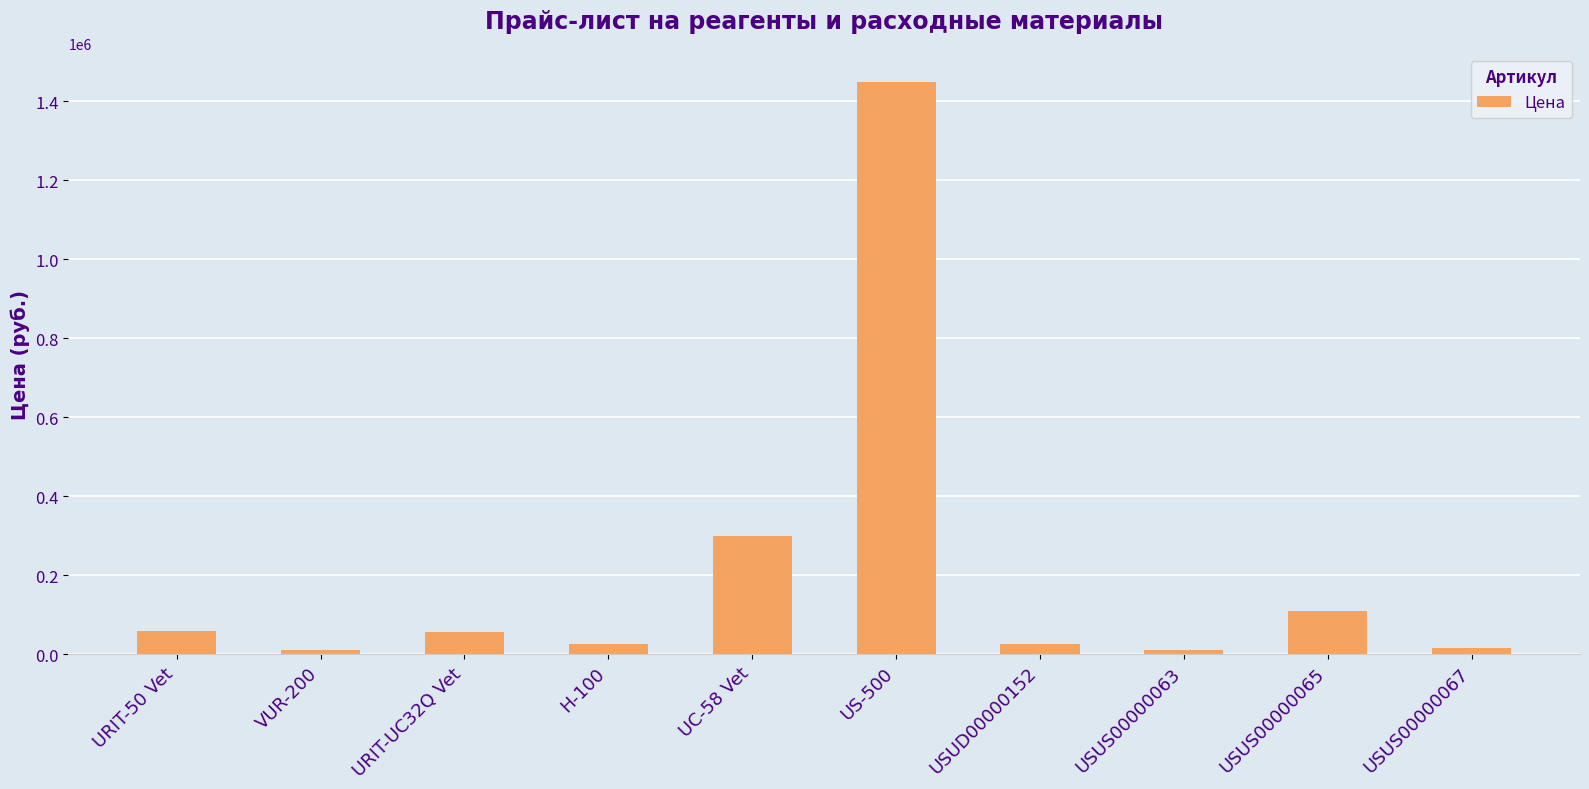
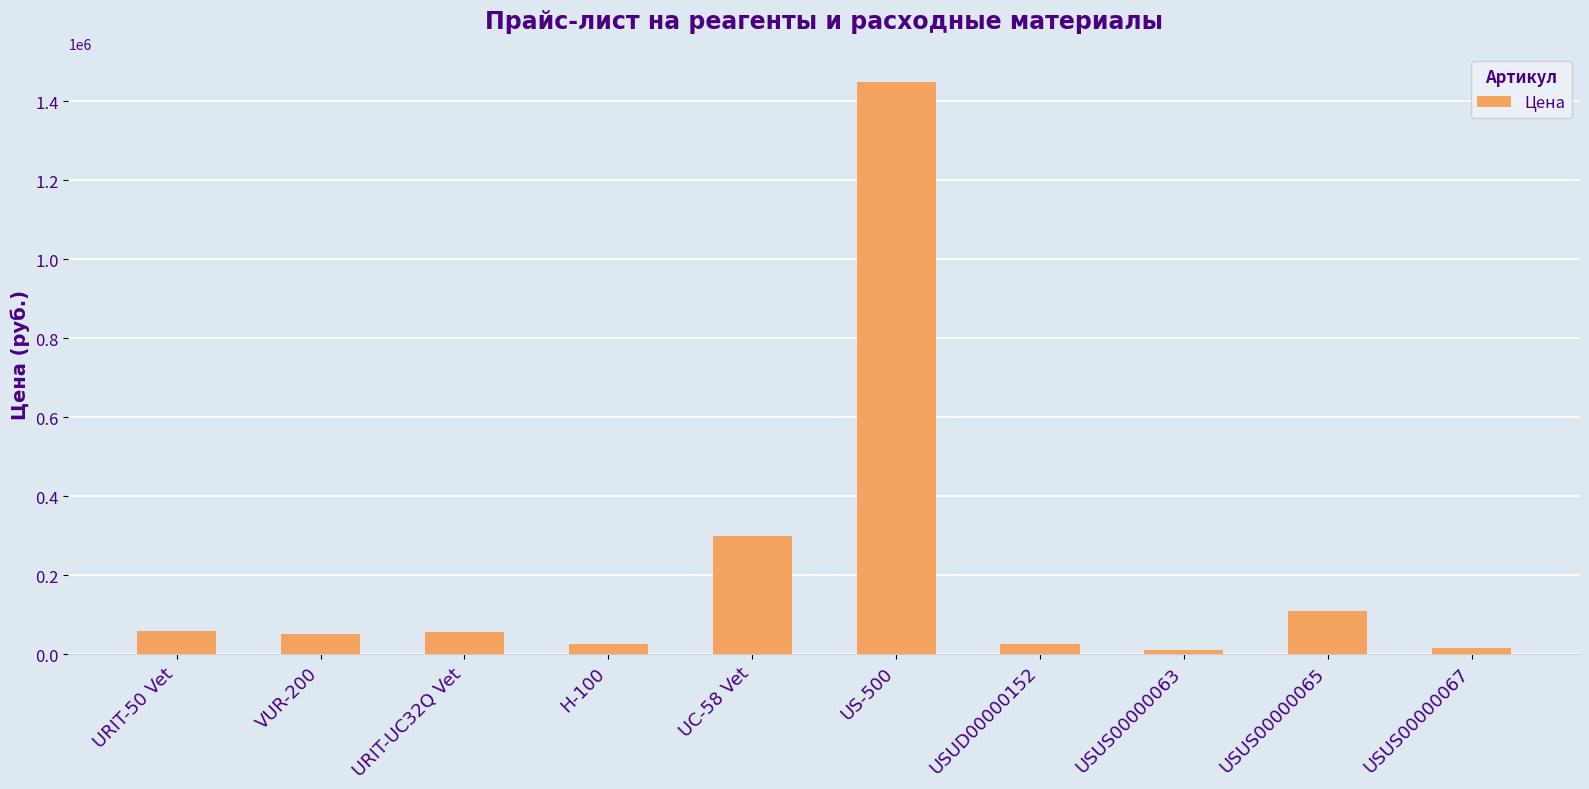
  {
    "URIT-50 Vet": 60000,
-   "VUR-200": 10000,
+   "VUR-200": 50000,
    "URIT-UC32Q Vet": 60000,
    "H-100": 30000,
    "UC-58 Vet": 300000,
    "US-500": 1450000,
    "USUD00000152": 30000,
    "USUS00000063": 10000,
    "USUS00000065": 110000,
    "USUS00000067": 20000
  }
